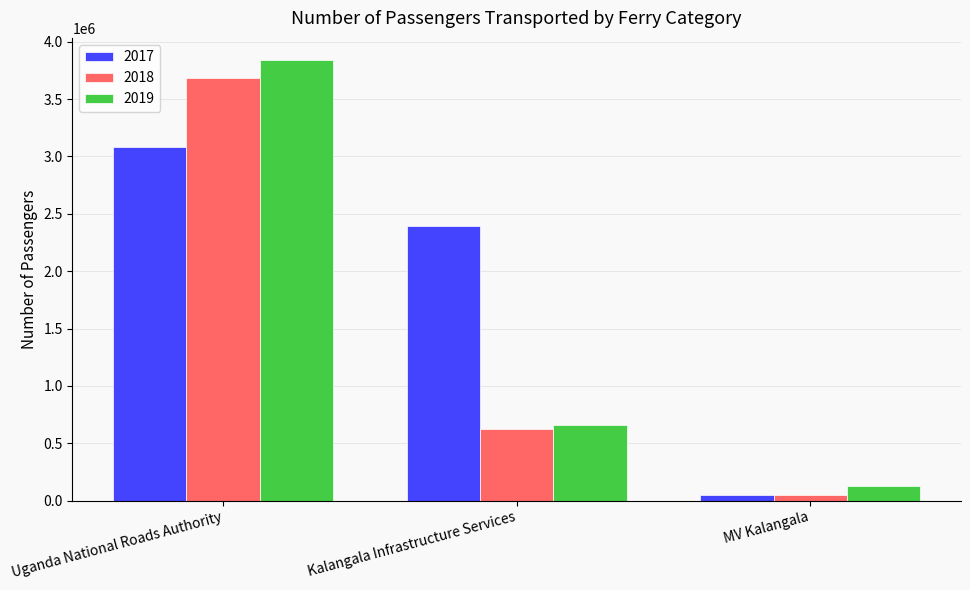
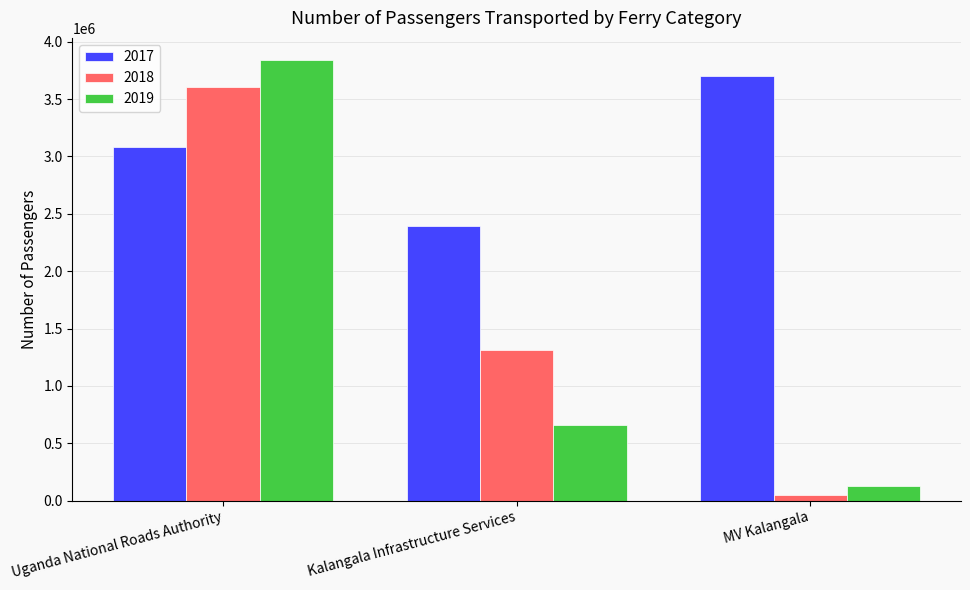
  {
    "2017": {
      "Uganda National Roads Authority": 3080000,
      "Kalangala Infrastructure Services": 2400000,
-     "MV Kalangala": 50000
+     "MV Kalangala": 3700000
    },
    "2018": {
-     "Uganda National Roads Authority": 3680000,
-     "Kalangala Infrastructure Services": 620000,
+     "Uganda National Roads Authority": 3600000,
+     "Kalangala Infrastructure Services": 1310000,
      "MV Kalangala": 50000
    },
    "2019": {
      "Uganda National Roads Authority": 3840000,
      "Kalangala Infrastructure Services": 660000,
      "MV Kalangala": 130000
    }
  }
